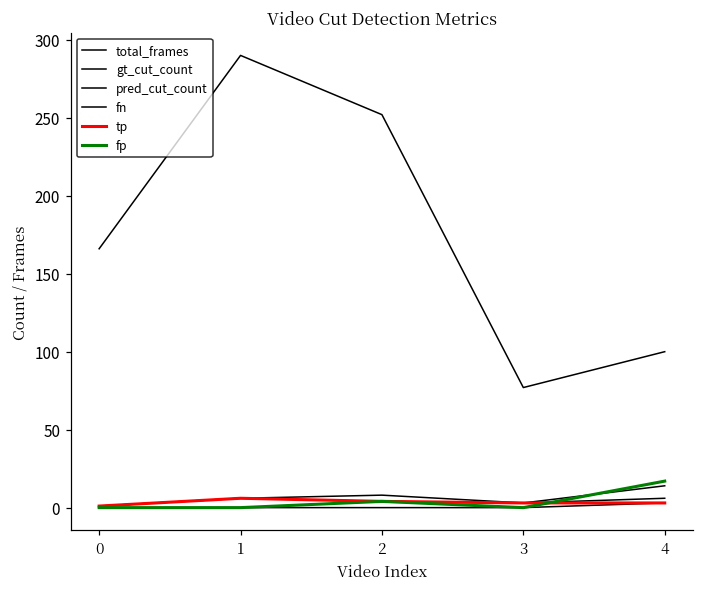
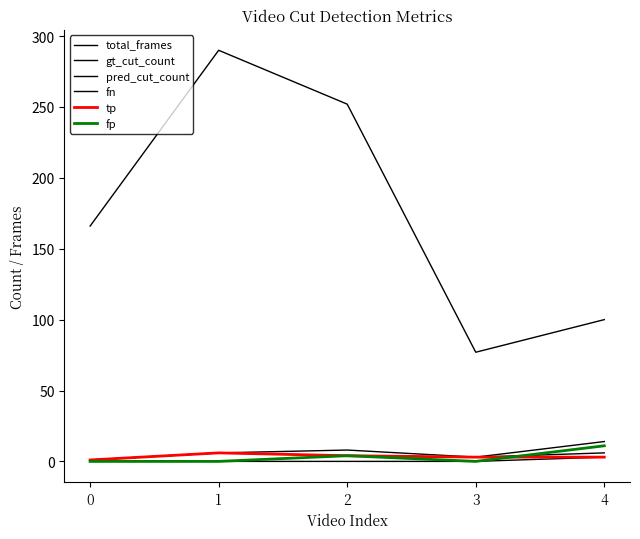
  {
    "fp": {
-     "4": 17
+     "4": 11
    }
  }
